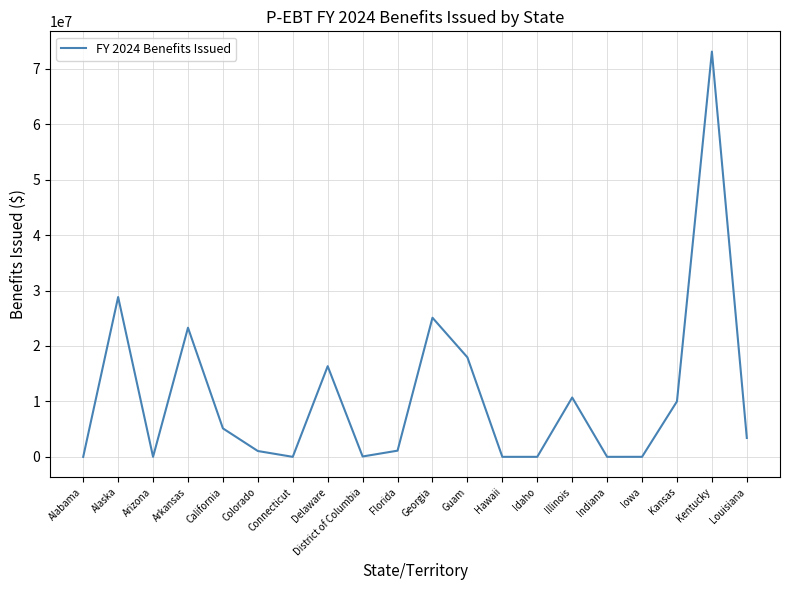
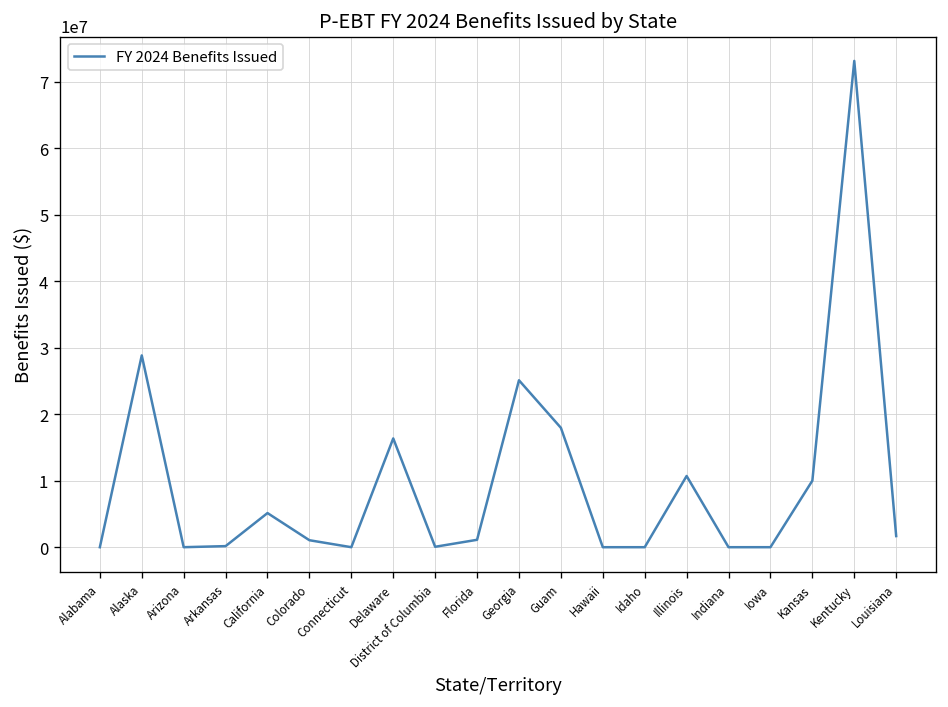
  {
    "Alabama": 0,
    "Alaska": 29000000,
    "Arizona": 0,
-   "Arkansas": 23000000,
+   "Arkansas": 0,
    "California": 5000000,
    "Colorado": 1000000,
    "Connecticut": 0,
    "Delaware": 16000000,
    "District of Columbia": 0,
    "Florida": 1000000,
    "Georgia": 25000000,
    "Guam": 18000000,
    "Hawaii": 0,
    "Idaho": 0,
    "Illinois": 11000000,
    "Indiana": 0,
    "Iowa": 0,
    "Kansas": 10000000,
    "Kentucky": 73000000,
-   "Louisiana": 3000000
+   "Louisiana": 2000000
  }
